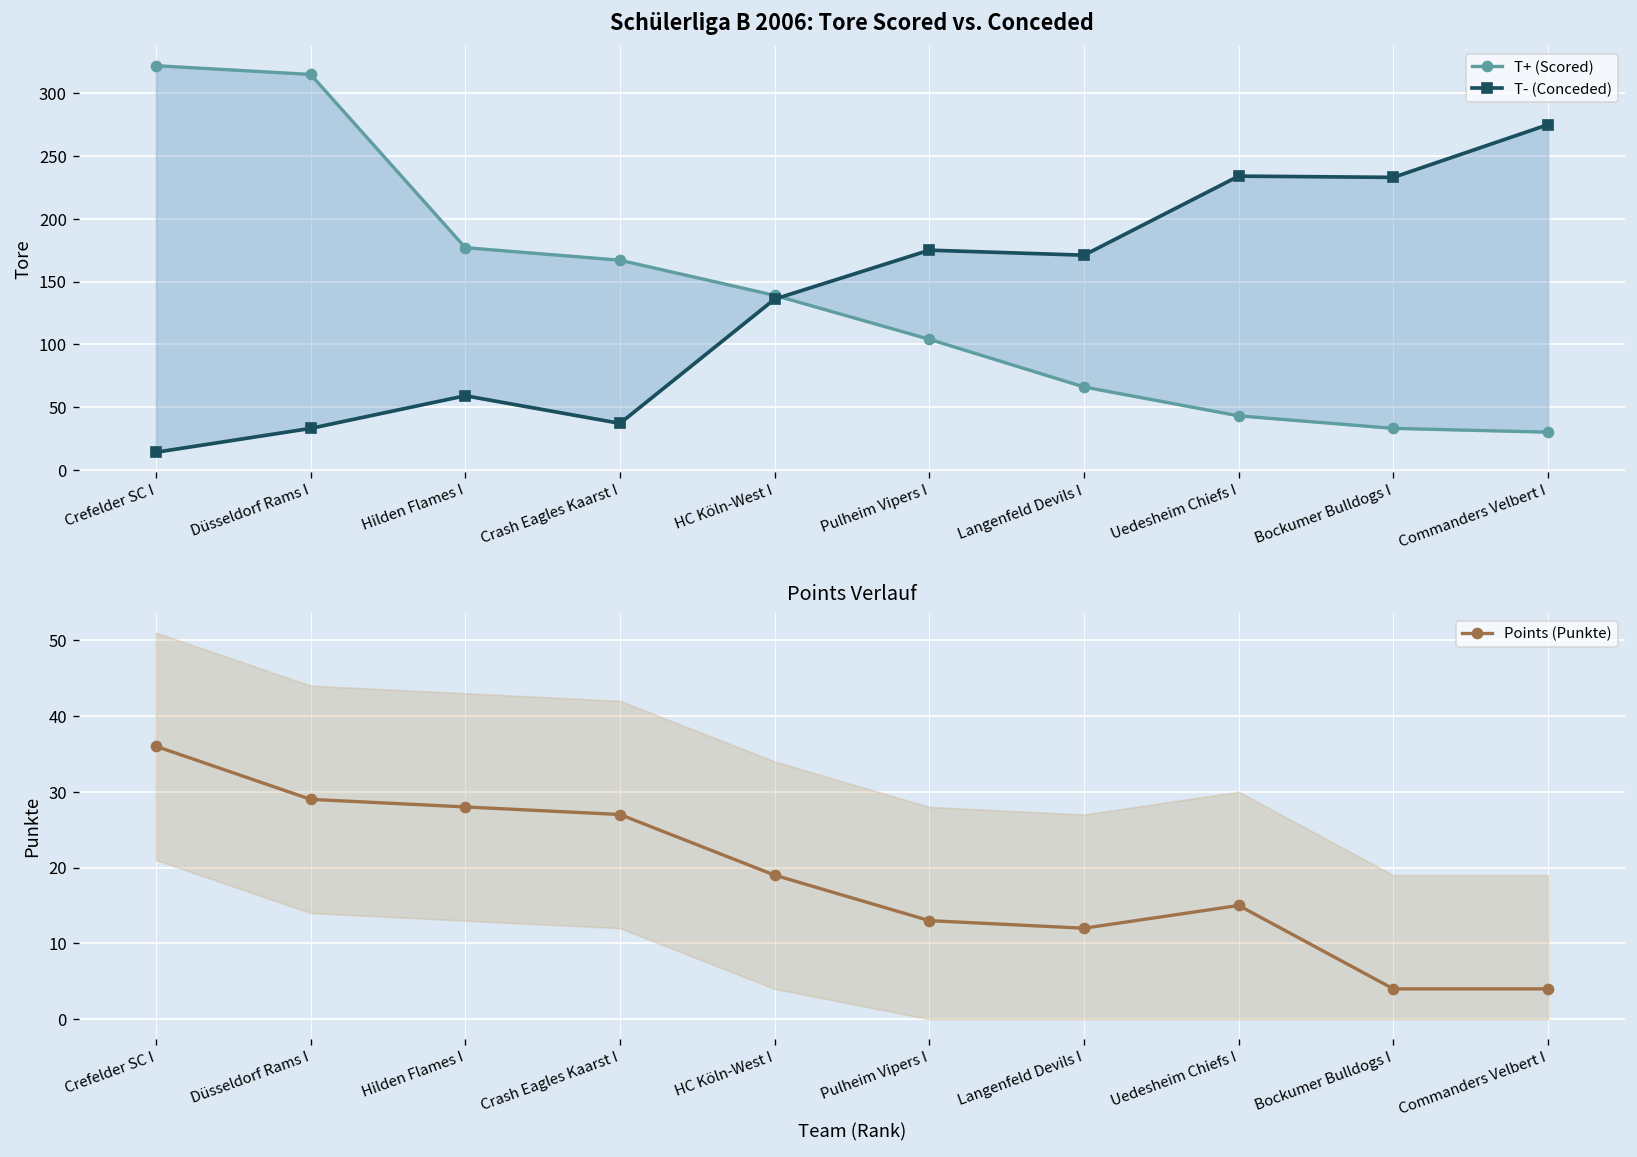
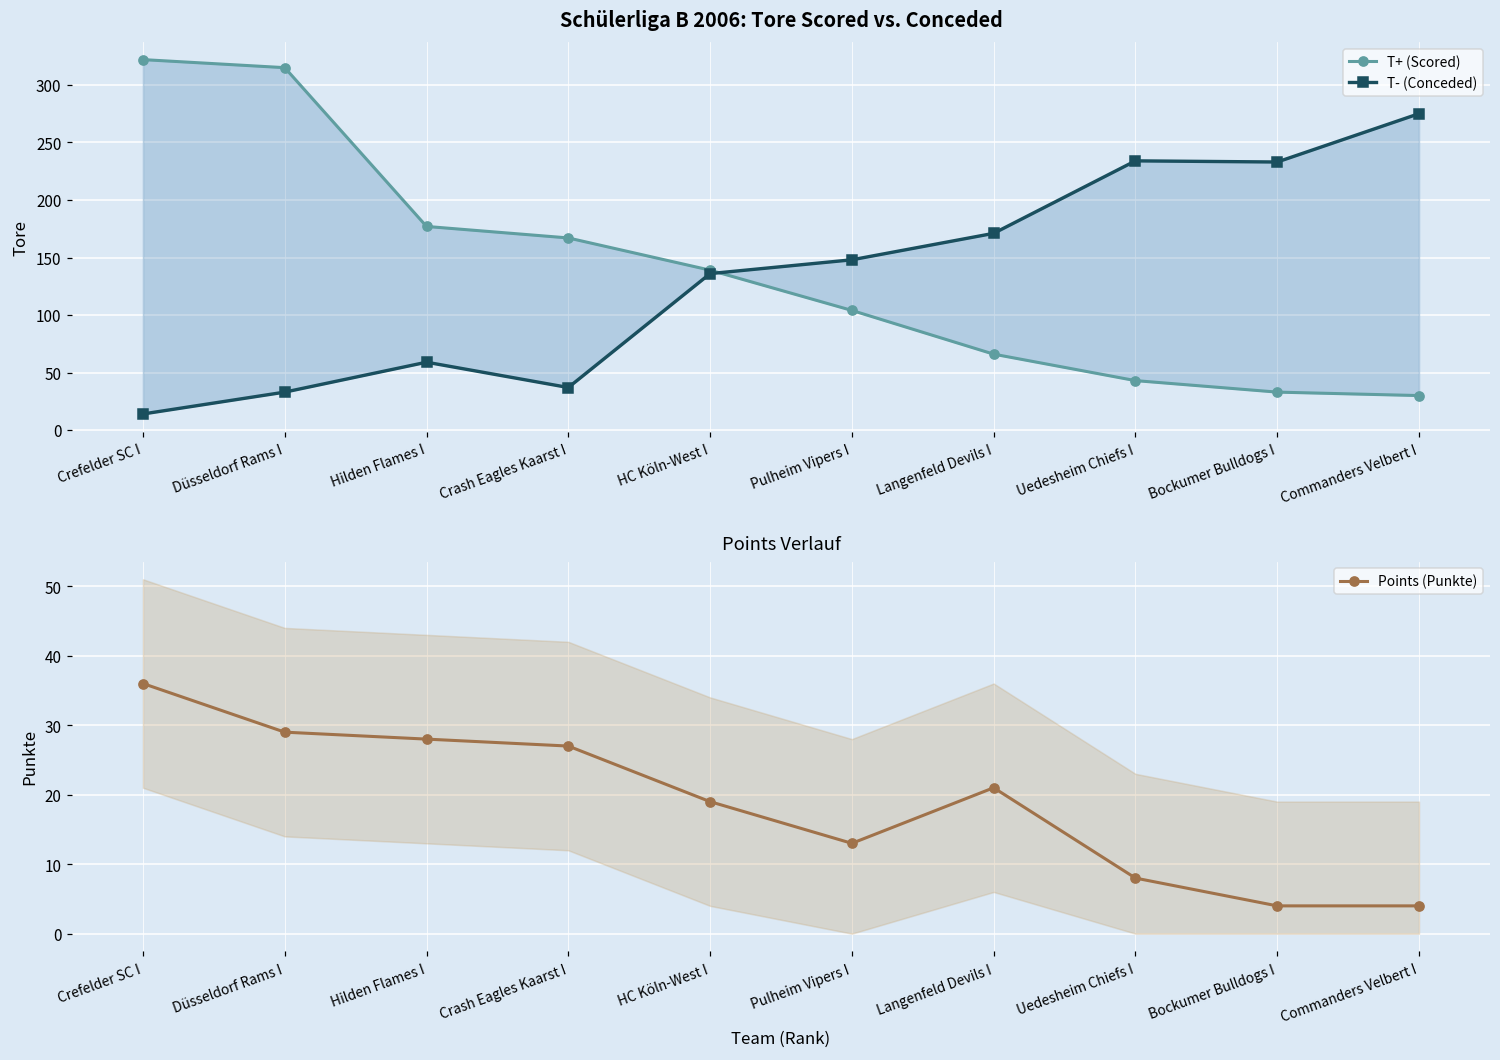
  {
    "Schülerliga B 2006: Tore Scored vs. Conceded": {
      "T- (Conceded)": {
        "Crefelder SC I": 14,
        "Düsseldorf Rams I": 33,
        "Hilden Flames I": 59,
        "Crash Eagles Kaarst I": 37,
        "HC Köln-West I": 136,
-       "Pulheim Vipers I": 175
+       "Pulheim Vipers I": 148
      }
    },
    "Points Verlauf": {
      "Points (Punkte)": {
        "Crefelder SC I": 36,
        "Düsseldorf Rams I": 29,
        "Hilden Flames I": 28,
        "Crash Eagles Kaarst I": 27,
        "HC Köln-West I": 19,
        "Pulheim Vipers I": 13,
-       "Langenfeld Devils I": 12,
-       "Uedesheim Chiefs I": 15,
+       "Langenfeld Devils I": 21,
+       "Uedesheim Chiefs I": 8,
        "Bockumer Bulldogs I": 4,
        "Commanders Velbert I": 4
      }
    }
  }
